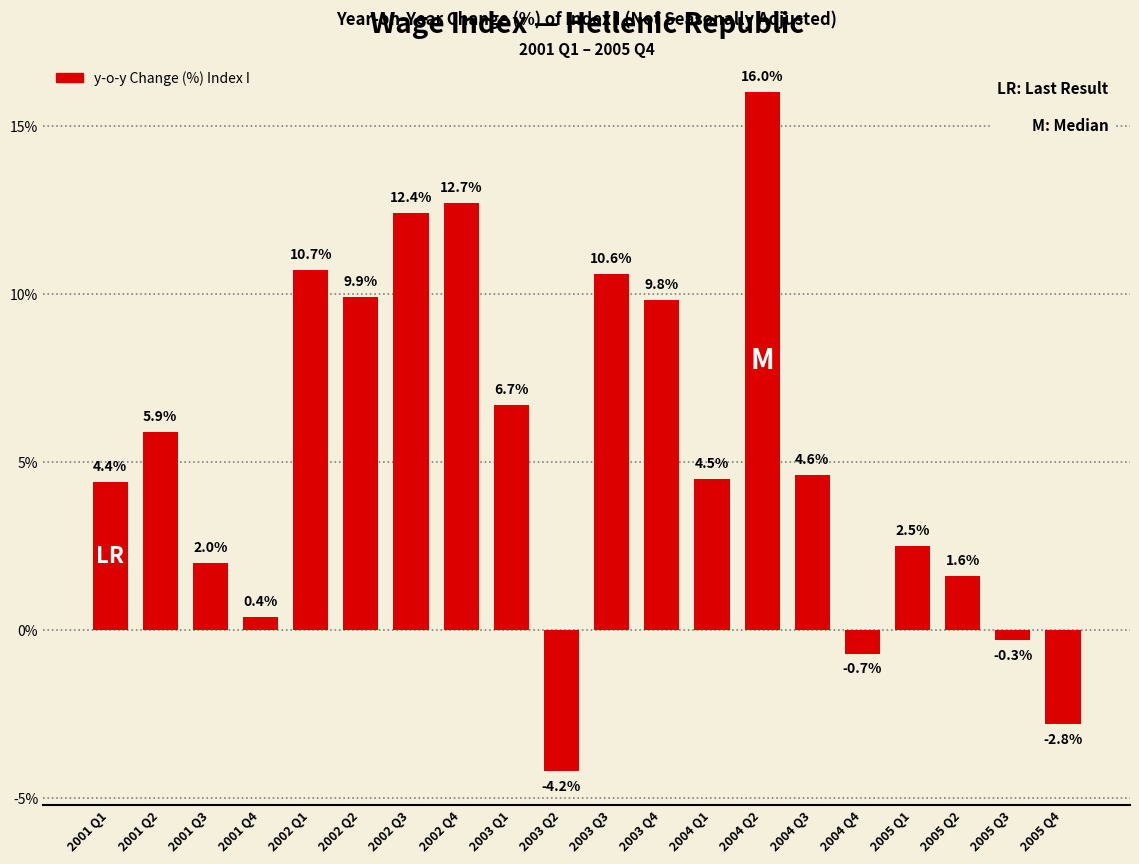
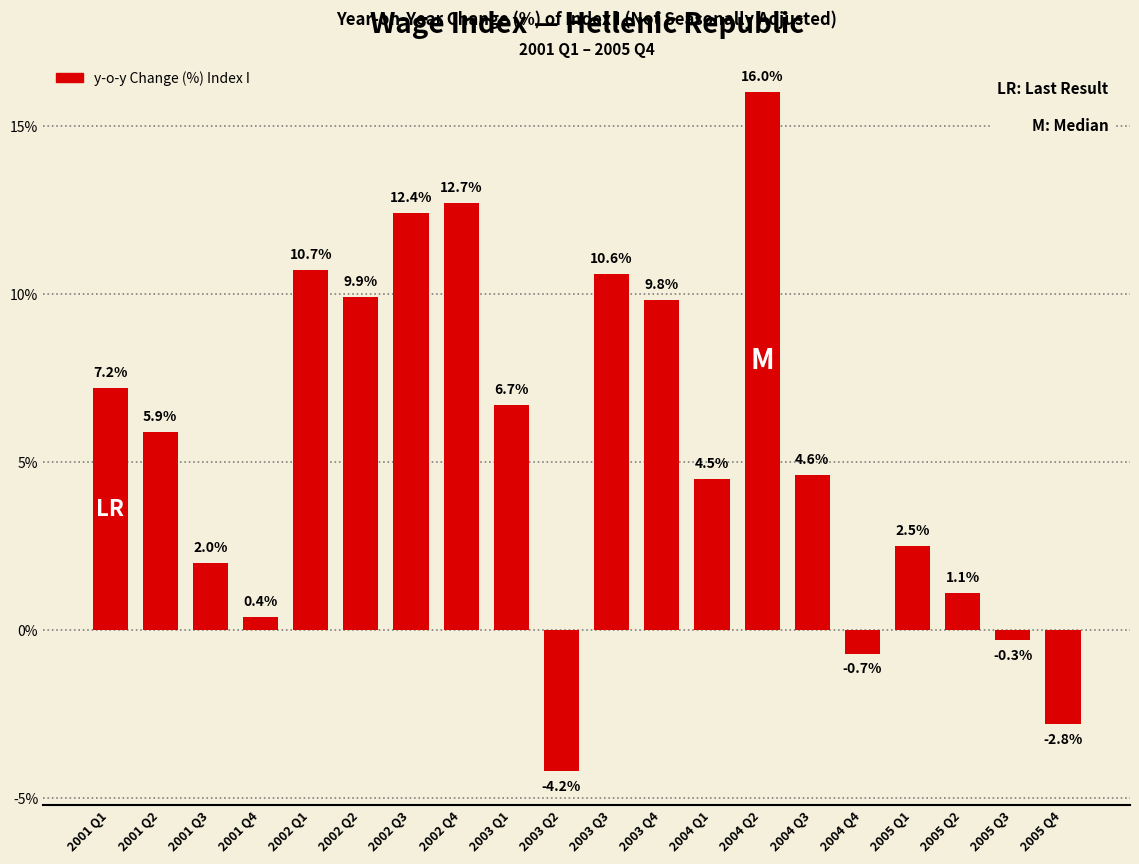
  {
-   "2001 Q1": "4.4%",
+   "2001 Q1": "7.2%",
    "2001 Q2": "5.9%",
    "2001 Q3": "2.0%",
    "2001 Q4": "0.4%",
    "2002 Q1": "10.7%",
    "2002 Q2": "9.9%",
    "2002 Q3": "12.4%",
    "2002 Q4": "12.7%",
    "2003 Q1": "6.7%",
    "2003 Q2": "-4.2%",
    "2003 Q3": "10.6%",
    "2003 Q4": "9.8%",
    "2004 Q1": "4.5%",
    "2004 Q2": "16.0%",
    "2004 Q3": "4.6%",
    "2004 Q4": "-0.7%",
    "2005 Q1": "2.5%",
-   "2005 Q2": "1.6%",
+   "2005 Q2": "1.1%",
    "2005 Q3": "-0.3%",
    "2005 Q4": "-2.8%"
  }
